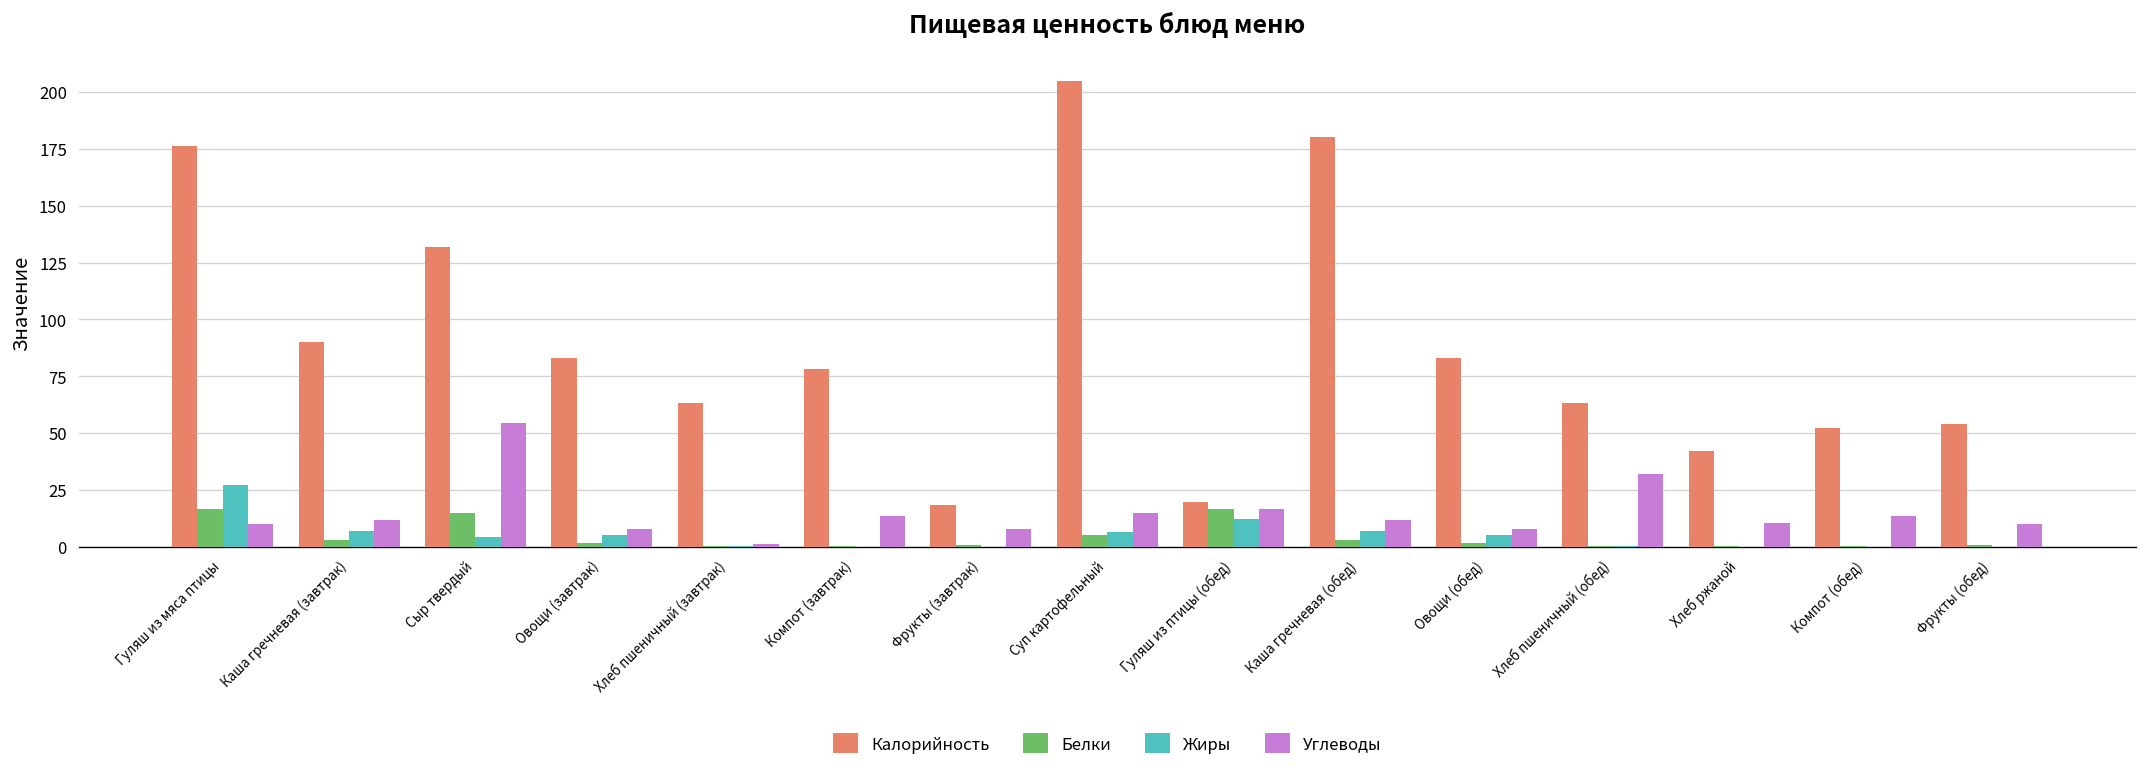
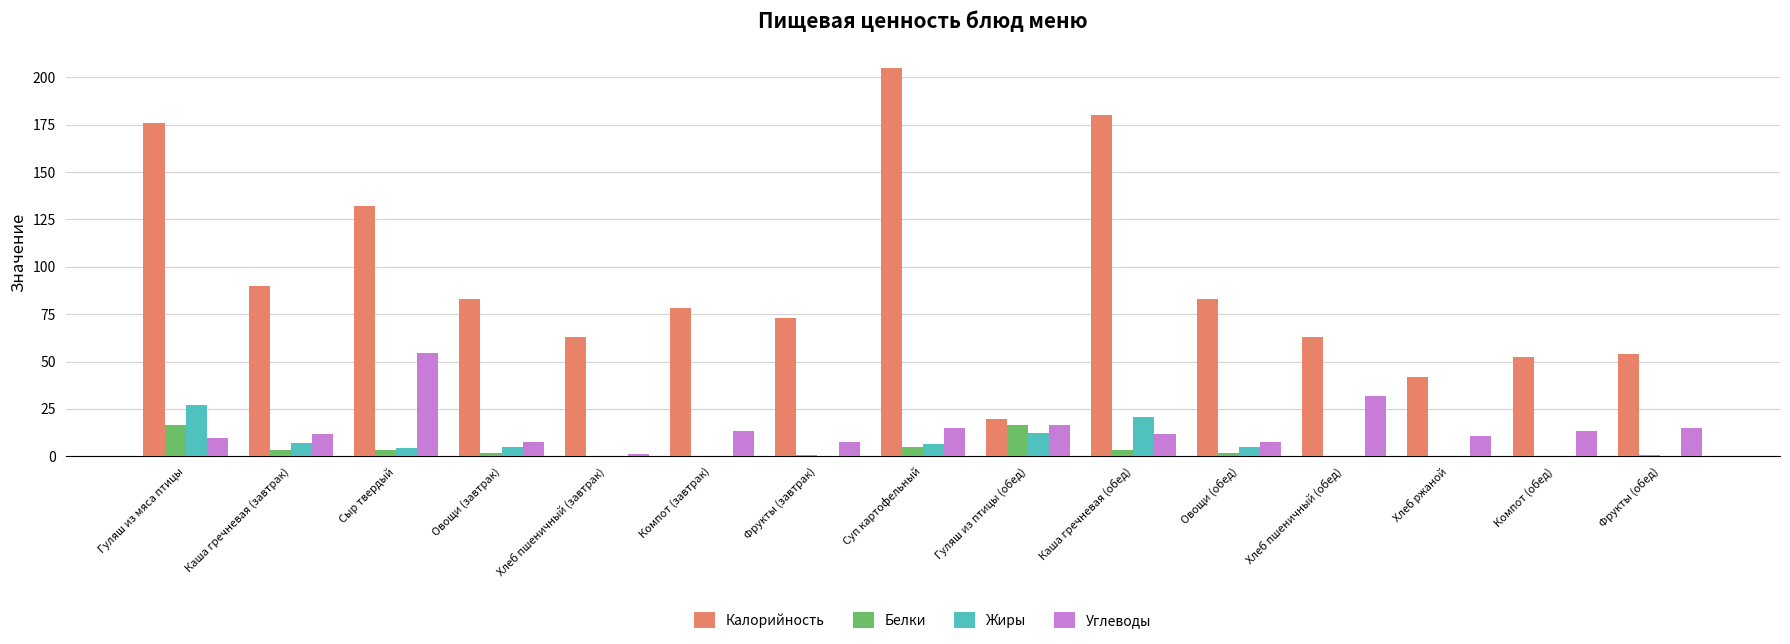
  {
    "Калорийность": {
      "Гуляш из мяса птицы": 176,
      "Каша гречневая (завтрак)": 90,
      "Сыр твердый": 132,
      "Овощи (завтрак)": 83,
      "Хлеб пшеничный (завтрак)": 63,
      "Компот (завтрак)": 78,
-     "Фрукты (завтрак)": 18,
+     "Фрукты (завтрак)": 73,
      "Суп картофельный": 205,
      "Гуляш из птицы (обед)": 20,
      "Каша гречневая (обед)": 180,
      "Овощи (обед)": 83,
      "Хлеб пшеничный (обед)": 63,
      "Хлеб ржаной": 42,
      "Компот (обед)": 52,
      "Фрукты (обед)": 54
    },
    "Белки": {
      "Гуляш из мяса птицы": 17,
      "Каша гречневая (завтрак)": 3,
-     "Сыр твердый": 15,
+     "Сыр твердый": 3,
      "Овощи (завтрак)": 2,
      "Суп картофельный": 5,
      "Гуляш из птицы (обед)": 17,
      "Каша гречневая (обед)": 3,
      "Овощи (обед)": 2
    },
    "Жиры": {
      "Гуляш из мяса птицы": 27,
      "Каша гречневая (завтрак)": 7,
      "Сыр твердый": 4,
      "Овощи (завтрак)": 5,
      "Компот (завтрак)": 0,
      "Фрукты (завтрак)": 0,
      "Суп картофельный": 6,
      "Гуляш из птицы (обед)": 12,
-     "Каша гречневая (обед)": 7,
+     "Каша гречневая (обед)": 21,
      "Овощи (обед)": 5,
      "Компот (обед)": 0,
      "Фрукты (обед)": 0
    },
    "Углеводы": {
      "Гуляш из мяса птицы": 10,
      "Каша гречневая (завтрак)": 12,
      "Сыр твердый": 55,
      "Овощи (завтрак)": 8,
      "Компот (завтрак)": 14,
      "Фрукты (завтрак)": 8,
      "Суп картофельный": 15,
      "Гуляш из птицы (обед)": 16,
      "Каша гречневая (обед)": 12,
      "Овощи (обед)": 8,
      "Хлеб пшеничный (обед)": 32,
      "Хлеб ржаной": 11,
      "Компот (обед)": 14,
-     "Фрукты (обед)": 10
+     "Фрукты (обед)": 15
    }
  }
